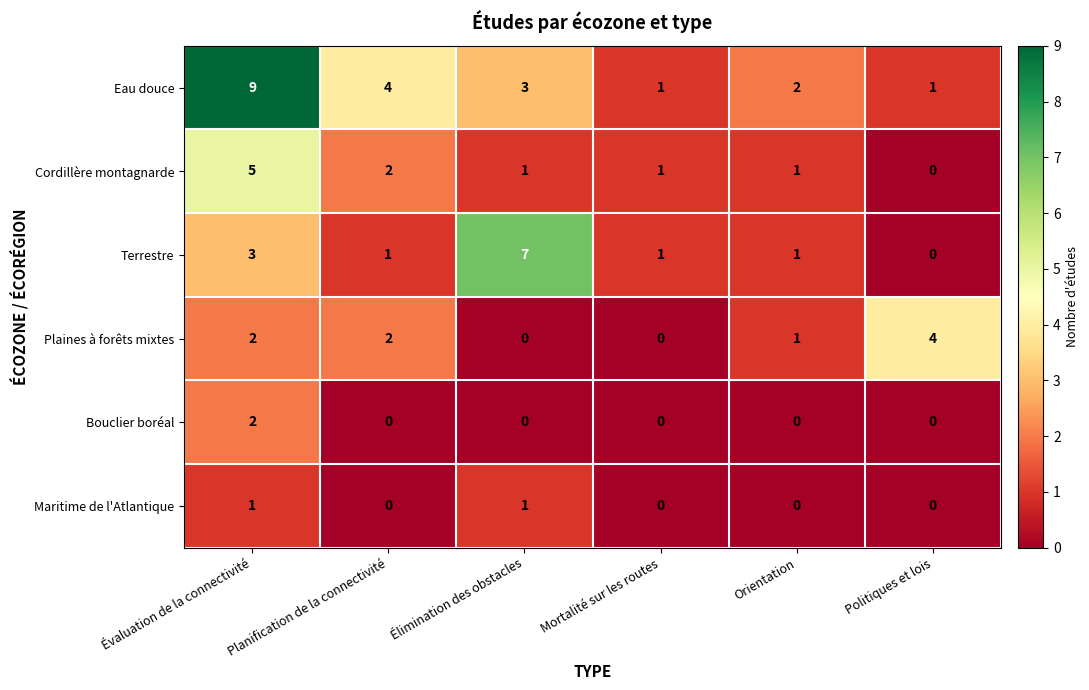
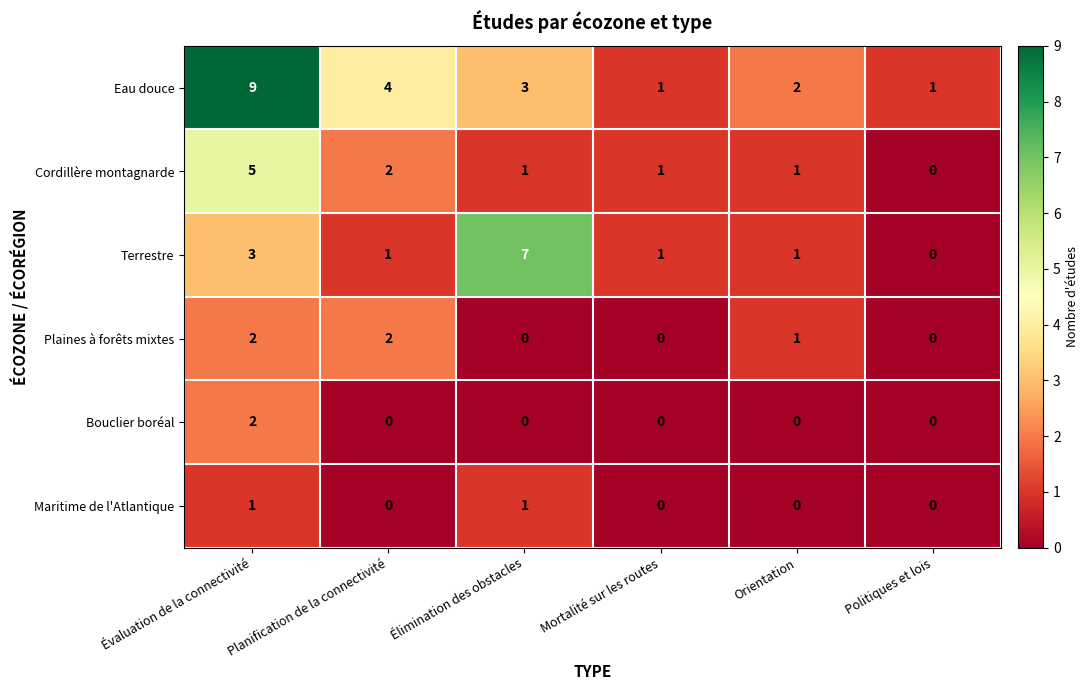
  {
    "Eau douce": {
      "Évaluation de la connectivité": 9,
      "Planification de la connectivité": 4,
      "Élimination des obstacles": 3,
      "Mortalité sur les routes": 1,
      "Orientation": 2,
      "Politiques et lois": 1
    },
    "Cordillère montagnarde": {
      "Évaluation de la connectivité": 5,
      "Planification de la connectivité": 2,
      "Élimination des obstacles": 1,
      "Mortalité sur les routes": 1,
      "Orientation": 1,
      "Politiques et lois": 0
    },
    "Terrestre": {
      "Évaluation de la connectivité": 3,
      "Planification de la connectivité": 1,
      "Élimination des obstacles": 7,
      "Mortalité sur les routes": 1,
      "Orientation": 1,
      "Politiques et lois": 0
    },
    "Plaines à forêts mixtes": {
      "Évaluation de la connectivité": 2,
      "Planification de la connectivité": 2,
      "Élimination des obstacles": 0,
      "Mortalité sur les routes": 0,
      "Orientation": 1,
-     "Politiques et lois": 4
+     "Politiques et lois": 0
    },
    "Bouclier boréal": {
      "Évaluation de la connectivité": 2,
      "Planification de la connectivité": 0,
      "Élimination des obstacles": 0,
      "Mortalité sur les routes": 0,
      "Orientation": 0,
      "Politiques et lois": 0
    },
    "Maritime de l'Atlantique": {
      "Évaluation de la connectivité": 1,
      "Planification de la connectivité": 0,
      "Élimination des obstacles": 1,
      "Mortalité sur les routes": 0,
      "Orientation": 0,
      "Politiques et lois": 0
    }
  }
